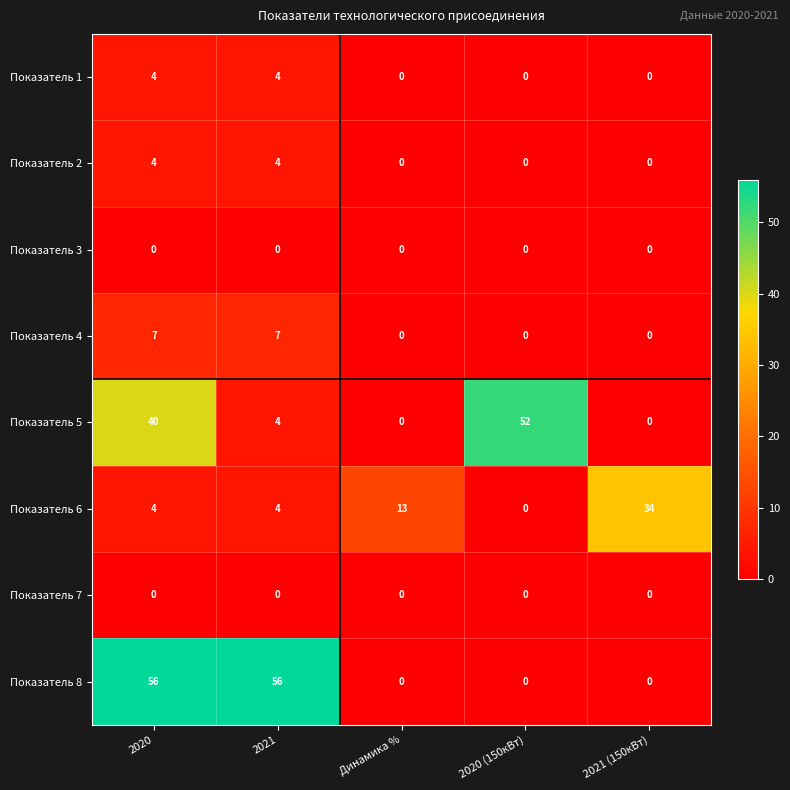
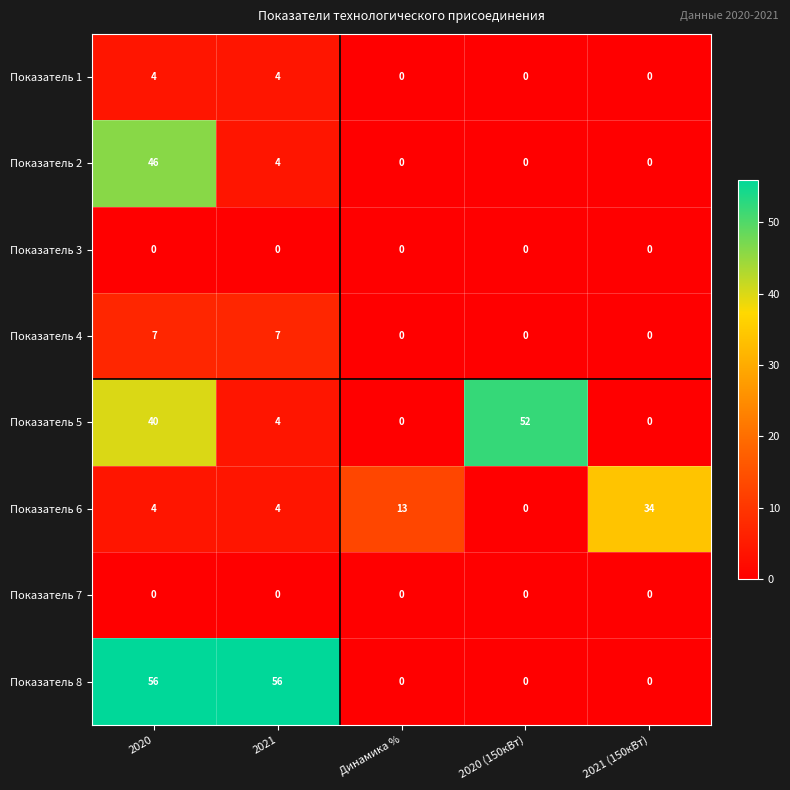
  {
    "Показатель 1": {
      "2020": 4,
      "2021": 4,
      "Динамика %": 0,
      "2020 (150кВт)": 0,
      "2021 (150кВт)": 0
    },
    "Показатель 2": {
-     "2020": 4,
+     "2020": 46,
      "2021": 4,
      "Динамика %": 0,
      "2020 (150кВт)": 0,
      "2021 (150кВт)": 0
    },
    "Показатель 3": {
      "2020": 0,
      "2021": 0,
      "Динамика %": 0,
      "2020 (150кВт)": 0,
      "2021 (150кВт)": 0
    },
    "Показатель 4": {
      "2020": 7,
      "2021": 7,
      "Динамика %": 0,
      "2020 (150кВт)": 0,
      "2021 (150кВт)": 0
    },
    "Показатель 5": {
      "2020": 40,
      "2021": 4,
      "Динамика %": 0,
      "2020 (150кВт)": 52,
      "2021 (150кВт)": 0
    },
    "Показатель 6": {
      "2020": 4,
      "2021": 4,
      "Динамика %": 13,
      "2020 (150кВт)": 0,
      "2021 (150кВт)": 34
    },
    "Показатель 7": {
      "2020": 0,
      "2021": 0,
      "Динамика %": 0,
      "2020 (150кВт)": 0,
      "2021 (150кВт)": 0
    },
    "Показатель 8": {
      "2020": 56,
      "2021": 56,
      "Динамика %": 0,
      "2020 (150кВт)": 0,
      "2021 (150кВт)": 0
    }
  }
